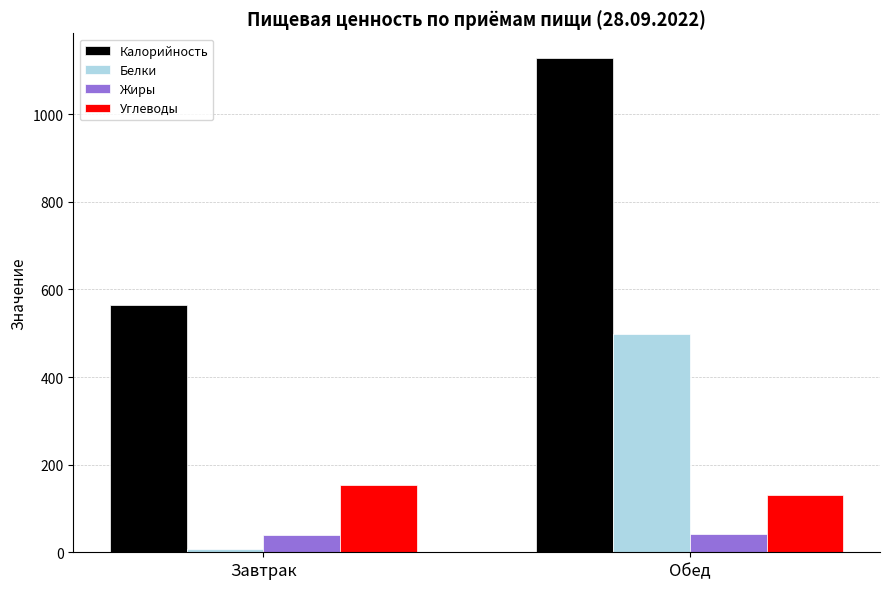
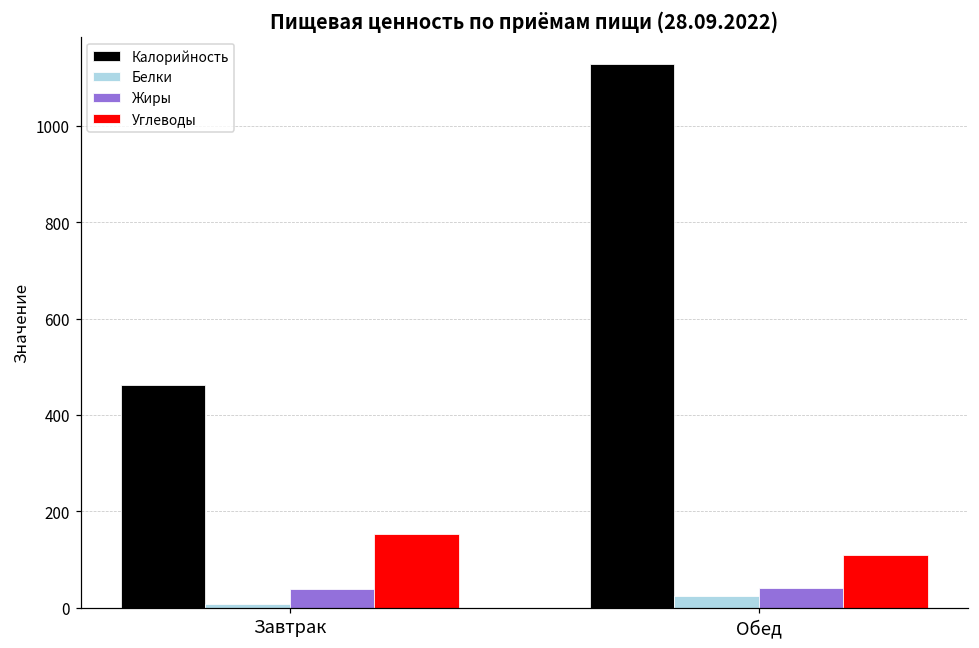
  {
    "Калорийность": {
-     "Завтрак": 560,
+     "Завтрак": 460,
      "Обед": 1130
    },
    "Белки": {
      "Завтрак": 10,
-     "Обед": 500
+     "Обед": 20
    },
    "Жиры": {
      "Завтрак": 40,
      "Обед": 40
    },
    "Углеводы": {
      "Завтрак": 150,
-     "Обед": 130
+     "Обед": 110
    }
  }
